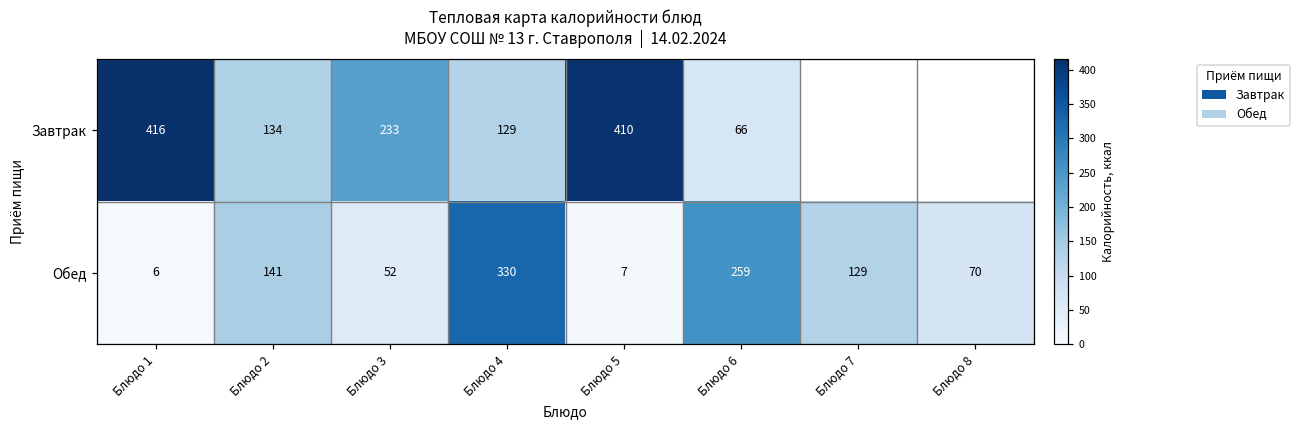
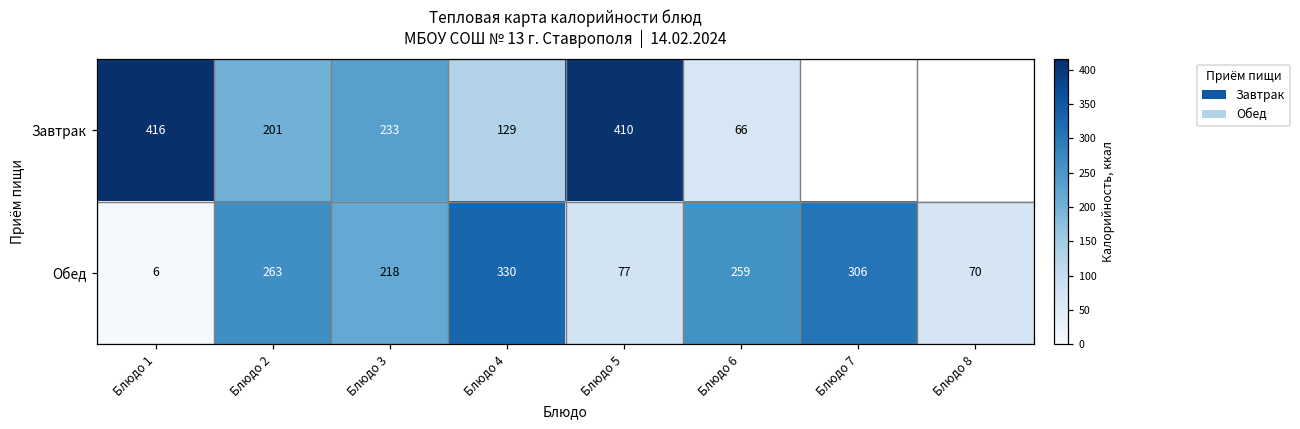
  {
    "Завтрак": {
      "Блюдо 1": 416,
-     "Блюдо 2": 134,
+     "Блюдо 2": 201,
      "Блюдо 3": 233,
      "Блюдо 4": 129,
      "Блюдо 5": 410,
      "Блюдо 6": 66
    },
    "Обед": {
      "Блюдо 1": 6,
-     "Блюдо 2": 141,
-     "Блюдо 3": 52,
+     "Блюдо 2": 263,
+     "Блюдо 3": 218,
      "Блюдо 4": 330,
-     "Блюдо 5": 7,
+     "Блюдо 5": 77,
      "Блюдо 6": 259,
-     "Блюдо 7": 129,
+     "Блюдо 7": 306,
      "Блюдо 8": 70
    }
  }
